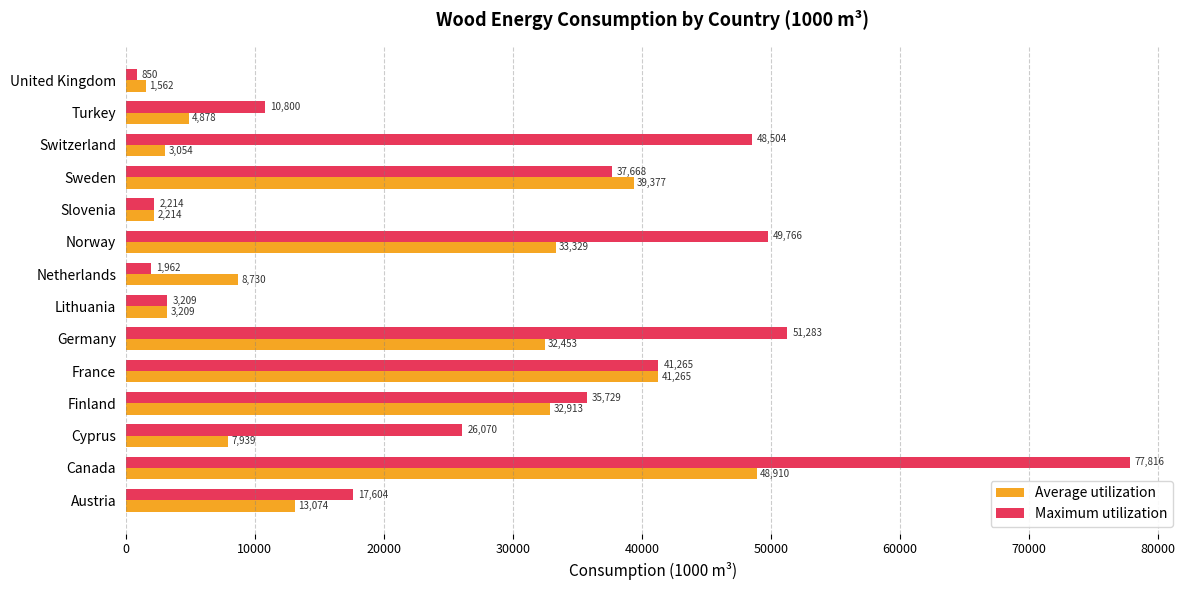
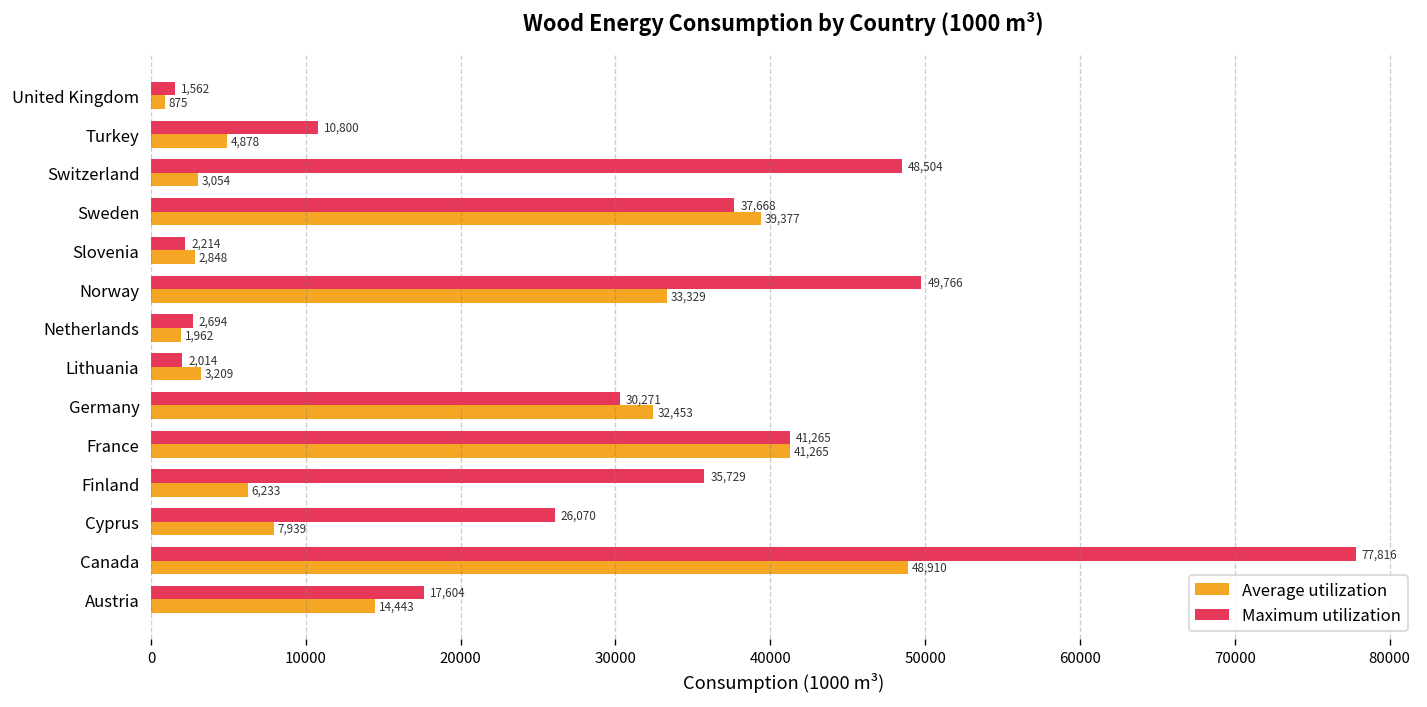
  {
    "Average utilization": {
-     "United Kingdom": "1,562",
+     "United Kingdom": "875",
      "Turkey": "4,878",
      "Switzerland": "3,054",
      "Sweden": "39,377",
-     "Slovenia": "2,214",
+     "Slovenia": "2,848",
      "Norway": "33,329",
-     "Netherlands": "8,730",
+     "Netherlands": "1,962",
      "Lithuania": "3,209",
      "Germany": "32,453",
      "France": "41,265",
-     "Finland": "32,913",
+     "Finland": "6,233",
      "Cyprus": "7,939",
      "Canada": "48,910",
-     "Austria": "13,074"
+     "Austria": "14,443"
    },
    "Maximum utilization": {
-     "United Kingdom": "850",
+     "United Kingdom": "1,562",
      "Turkey": "10,800",
      "Switzerland": "48,504",
      "Sweden": "37,668",
      "Slovenia": "2,214",
      "Norway": "49,766",
-     "Netherlands": "1,962",
-     "Lithuania": "3,209",
-     "Germany": "51,283",
+     "Netherlands": "2,694",
+     "Lithuania": "2,014",
+     "Germany": "30,271",
      "France": "41,265",
      "Finland": "35,729",
      "Cyprus": "26,070",
      "Canada": "77,816",
      "Austria": "17,604"
    }
  }
